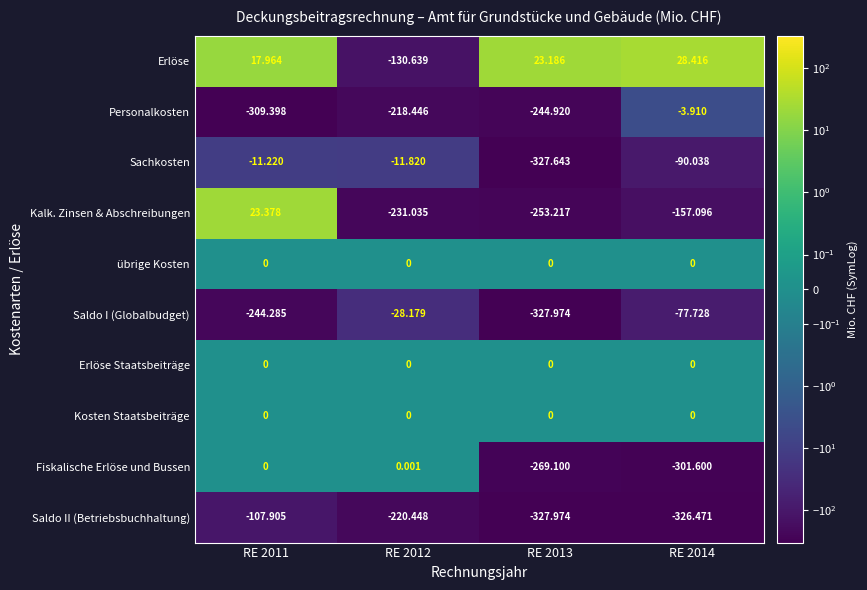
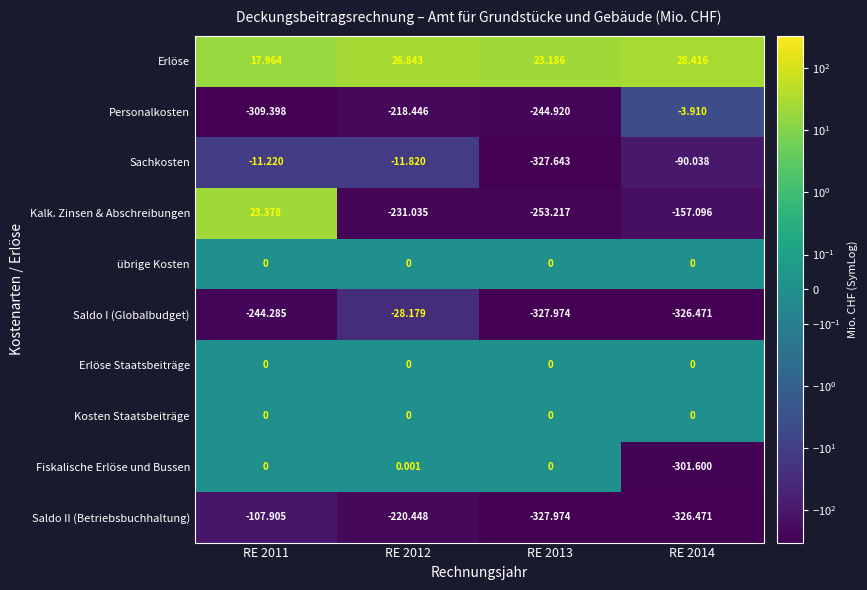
  {
    "Erlöse": {
      "RE 2011": 17.964,
-     "RE 2012": -130.639,
+     "RE 2012": 26.843,
      "RE 2013": 23.186,
      "RE 2014": 28.416
    },
    "Personalkosten": {
      "RE 2011": -309.398,
      "RE 2012": -218.446,
      "RE 2013": -244.920,
      "RE 2014": -3.910
    },
    "Sachkosten": {
      "RE 2011": -11.220,
      "RE 2012": -11.820,
      "RE 2013": -327.643,
      "RE 2014": -90.038
    },
    "Kalk. Zinsen & Abschreibungen": {
      "RE 2011": 23.378,
      "RE 2012": -231.035,
      "RE 2013": -253.217,
      "RE 2014": -157.096
    },
    "übrige Kosten": {
      "RE 2011": 0,
      "RE 2012": 0,
      "RE 2013": 0,
      "RE 2014": 0
    },
    "Saldo I (Globalbudget)": {
      "RE 2011": -244.285,
      "RE 2012": -28.179,
      "RE 2013": -327.974,
-     "RE 2014": -77.728
+     "RE 2014": -326.471
    },
    "Erlöse Staatsbeiträge": {
      "RE 2011": 0,
      "RE 2012": 0,
      "RE 2013": 0,
      "RE 2014": 0
    },
    "Kosten Staatsbeiträge": {
      "RE 2011": 0,
      "RE 2012": 0,
      "RE 2013": 0,
      "RE 2014": 0
    },
    "Fiskalische Erlöse und Bussen": {
      "RE 2011": 0,
      "RE 2012": 0.001,
-     "RE 2013": -269.100,
+     "RE 2013": 0,
      "RE 2014": -301.600
    },
    "Saldo II (Betriebsbuchhaltung)": {
      "RE 2011": -107.905,
      "RE 2012": -220.448,
      "RE 2013": -327.974,
      "RE 2014": -326.471
    }
  }
